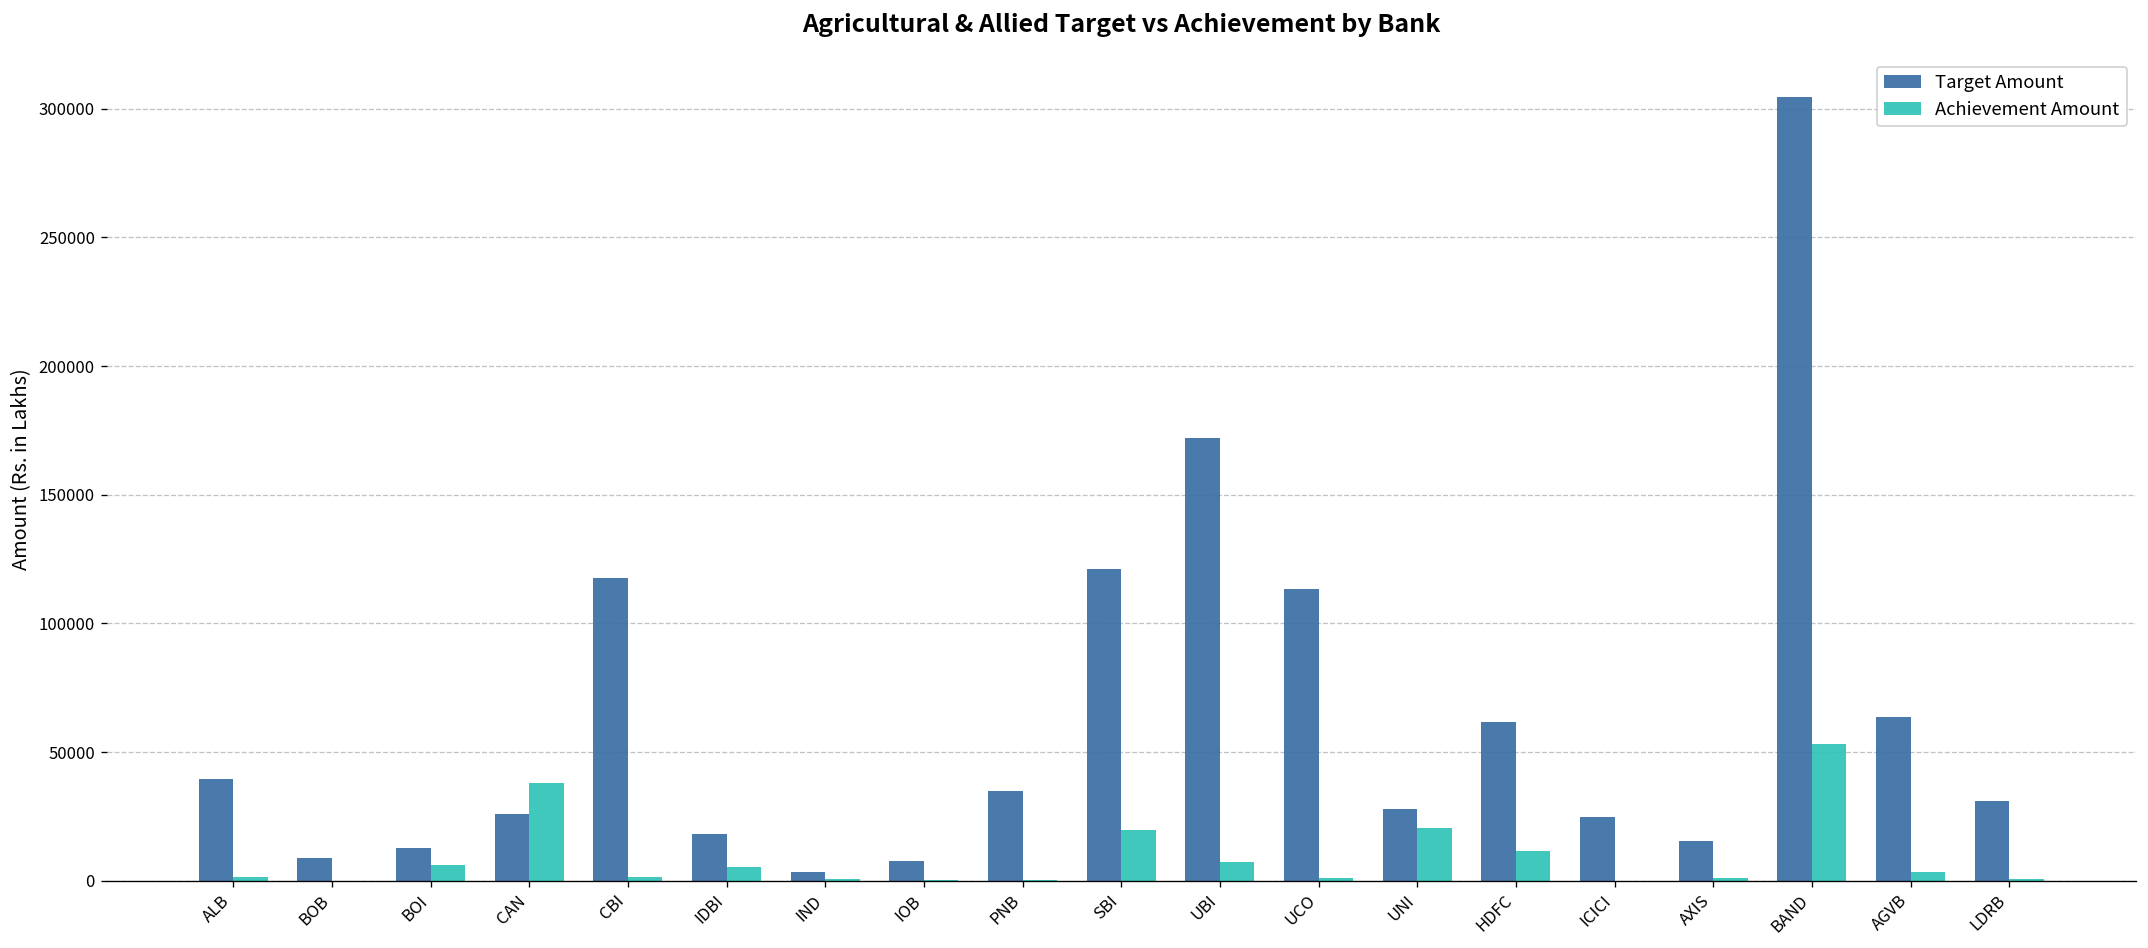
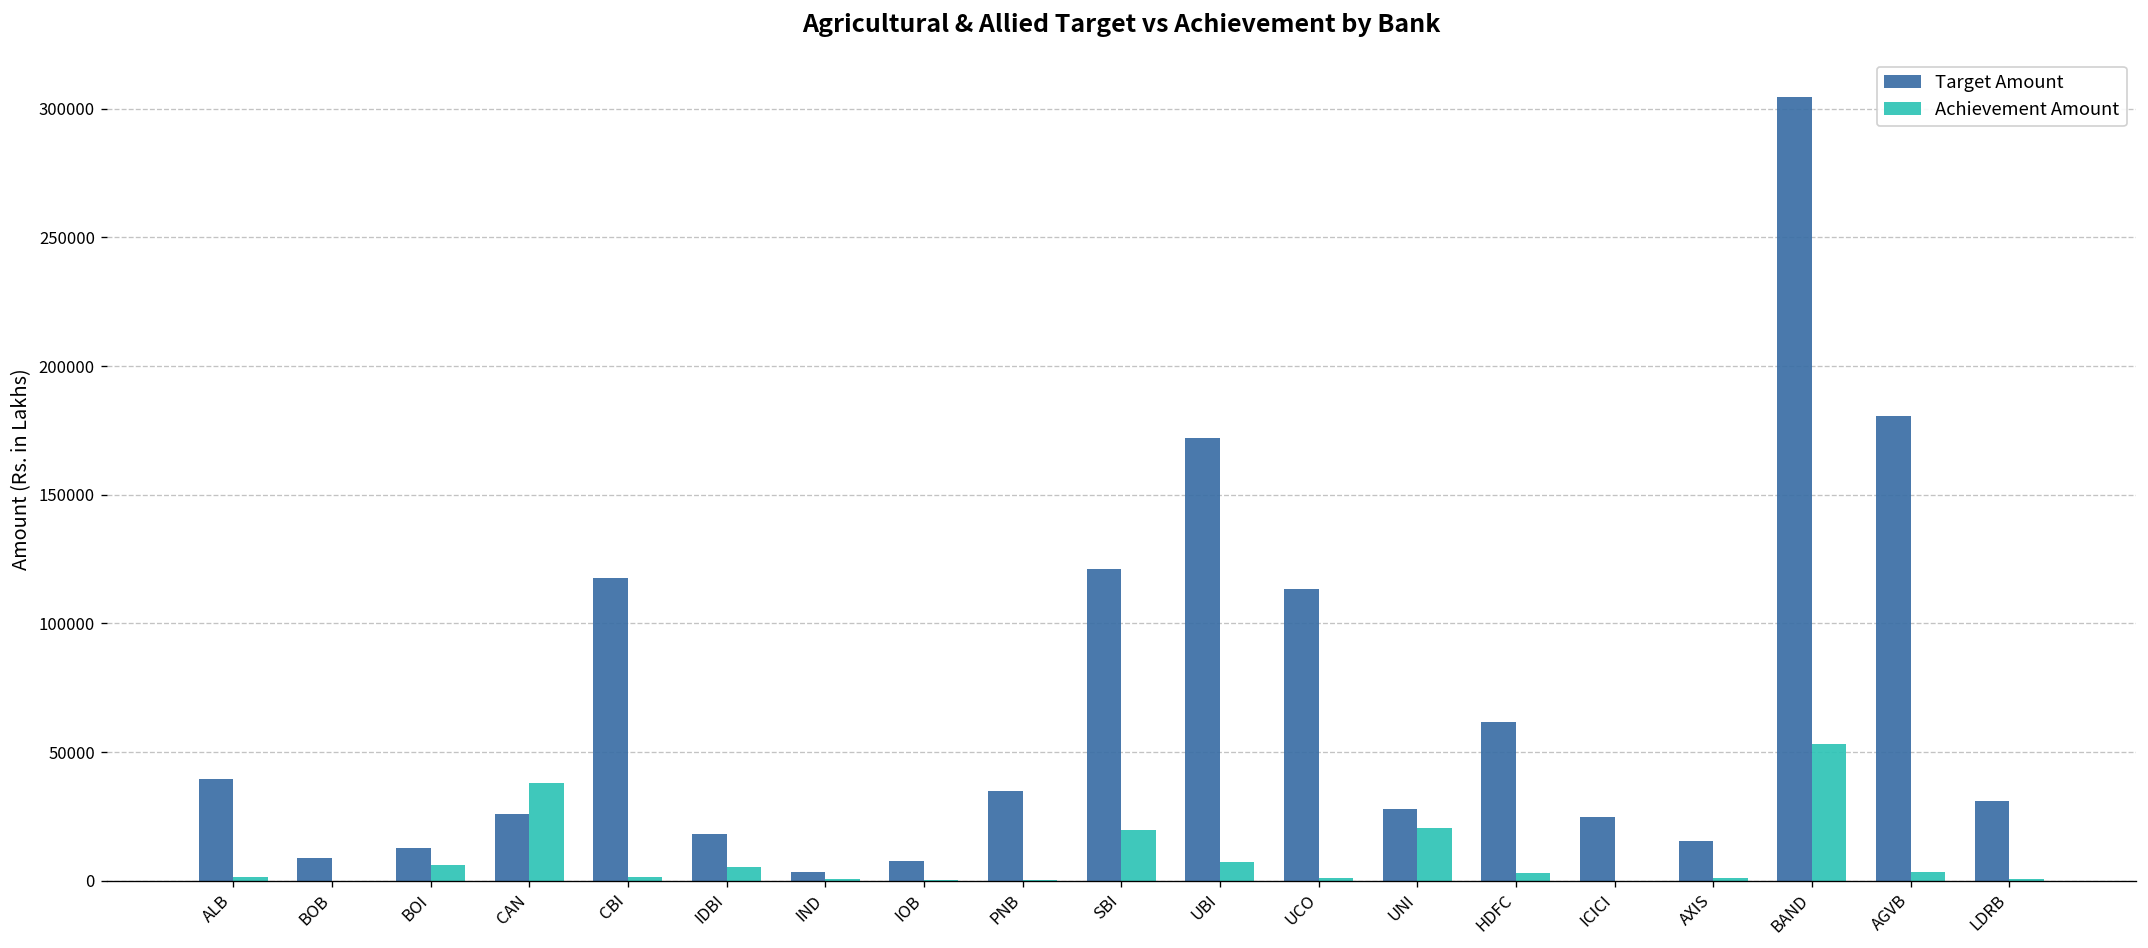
  {
    "Target Amount": {
      "ALB": 40000,
      "BOB": 9000,
      "BOI": 13000,
      "CAN": 26000,
      "CBI": 118000,
      "IDBI": 18000,
      "IND": 3000,
      "IOB": 8000,
      "PNB": 35000,
      "SBI": 121000,
      "UBI": 172000,
      "UCO": 113000,
      "UNI": 28000,
      "HDFC": 62000,
      "ICICI": 25000,
      "AXIS": 16000,
      "BAND": 305000,
-     "AGVB": 64000,
+     "AGVB": 180000,
      "LDRB": 31000
    },
    "Achievement Amount": {
      "ALB": 1000,
      "BOI": 6000,
      "CAN": 38000,
      "CBI": 1000,
      "IDBI": 5000,
      "SBI": 20000,
      "UBI": 7000,
      "UNI": 20000,
-     "HDFC": 12000,
+     "HDFC": 3000,
      "ICICI": 0,
      "BAND": 53000,
      "AGVB": 3000
    }
  }
